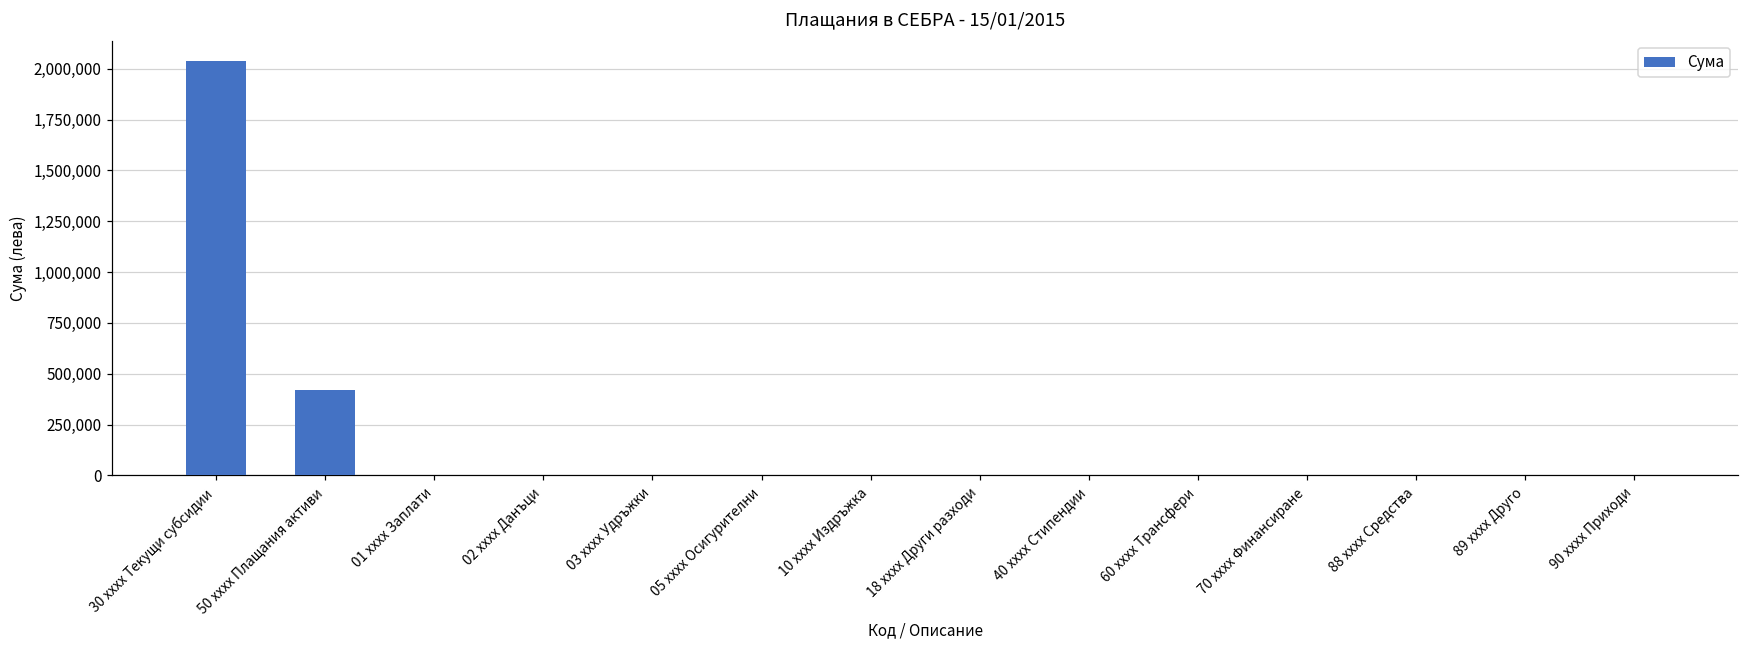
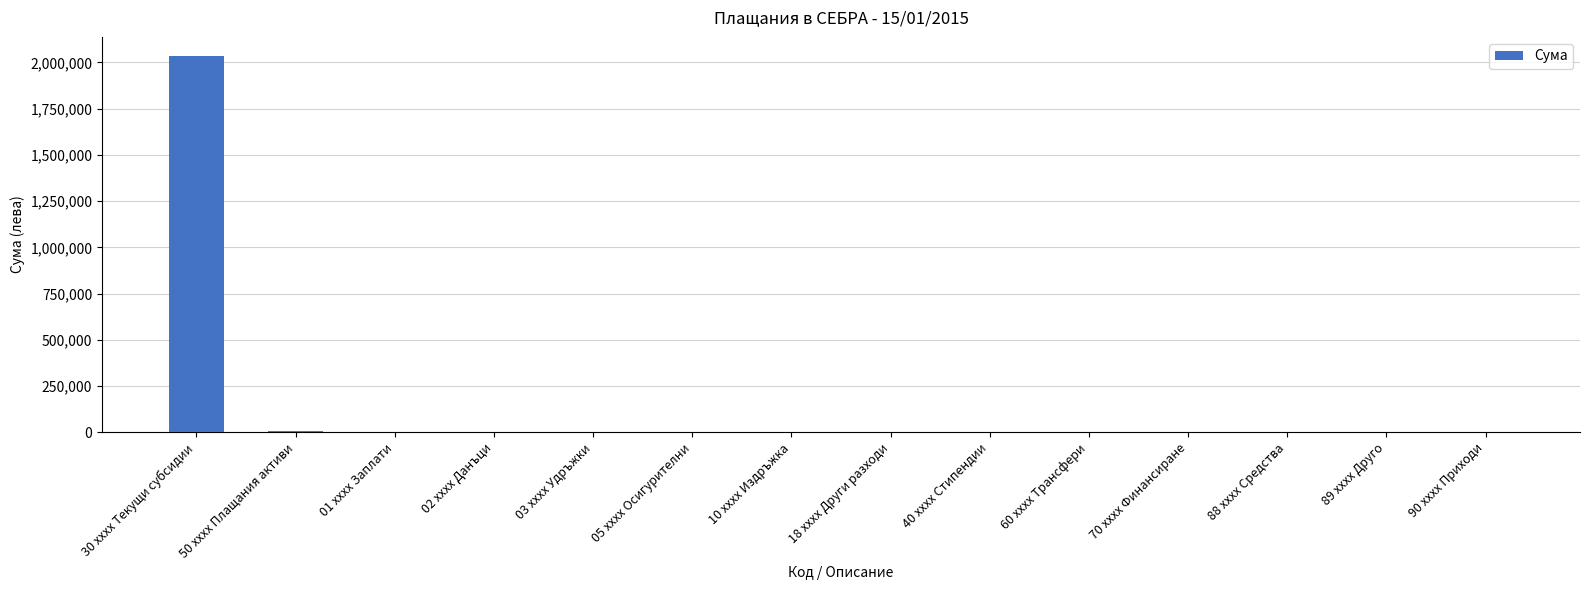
  {
    "30 xxxx Текущи субсидии": "2,040,000",
-   "50 xxxx Плащания активи": "420,000",
+   "50 xxxx Плащания активи": "10,000",
    "01 xxxx Заплати": "0",
    "02 xxxx Данъци": "0",
    "03 xxxx Удръжки": "0",
    "05 xxxx Осигурителни": "0",
    "10 xxxx Издръжка": "0",
    "18 xxxx Други разходи": "0",
    "40 xxxx Стипендии": "0",
    "60 xxxx Трансфери": "0",
    "70 xxxx Финансиране": "0",
    "88 xxxx Средства": "0",
    "89 xxxx Друго": "0",
    "90 xxxx Приходи": "0"
  }
